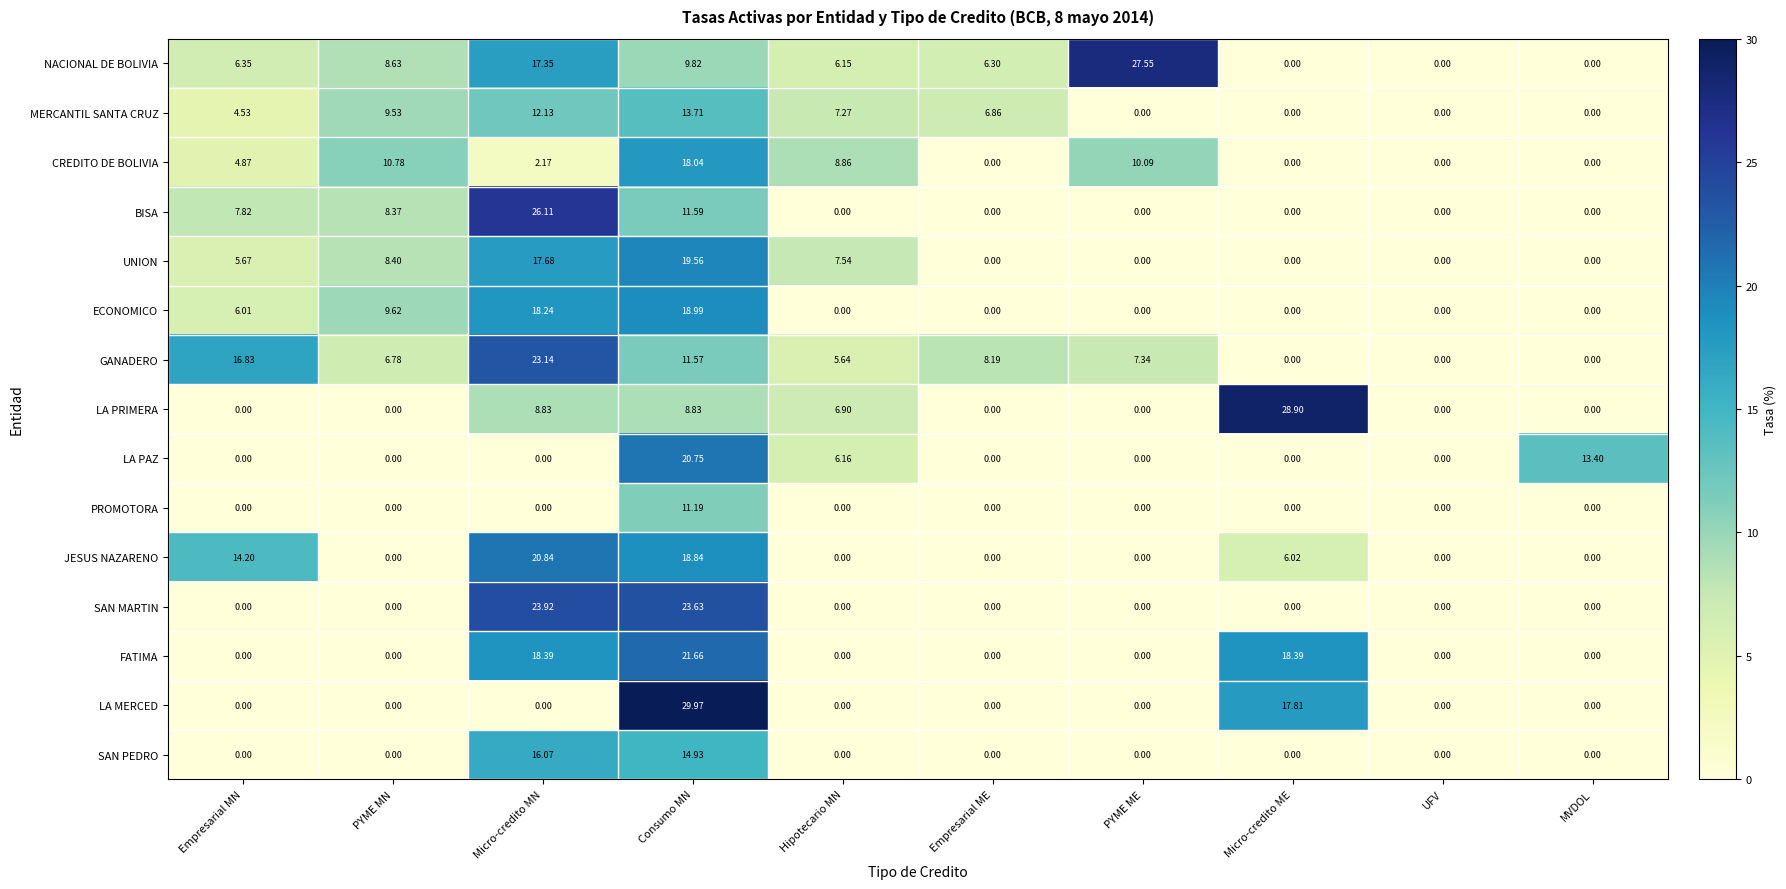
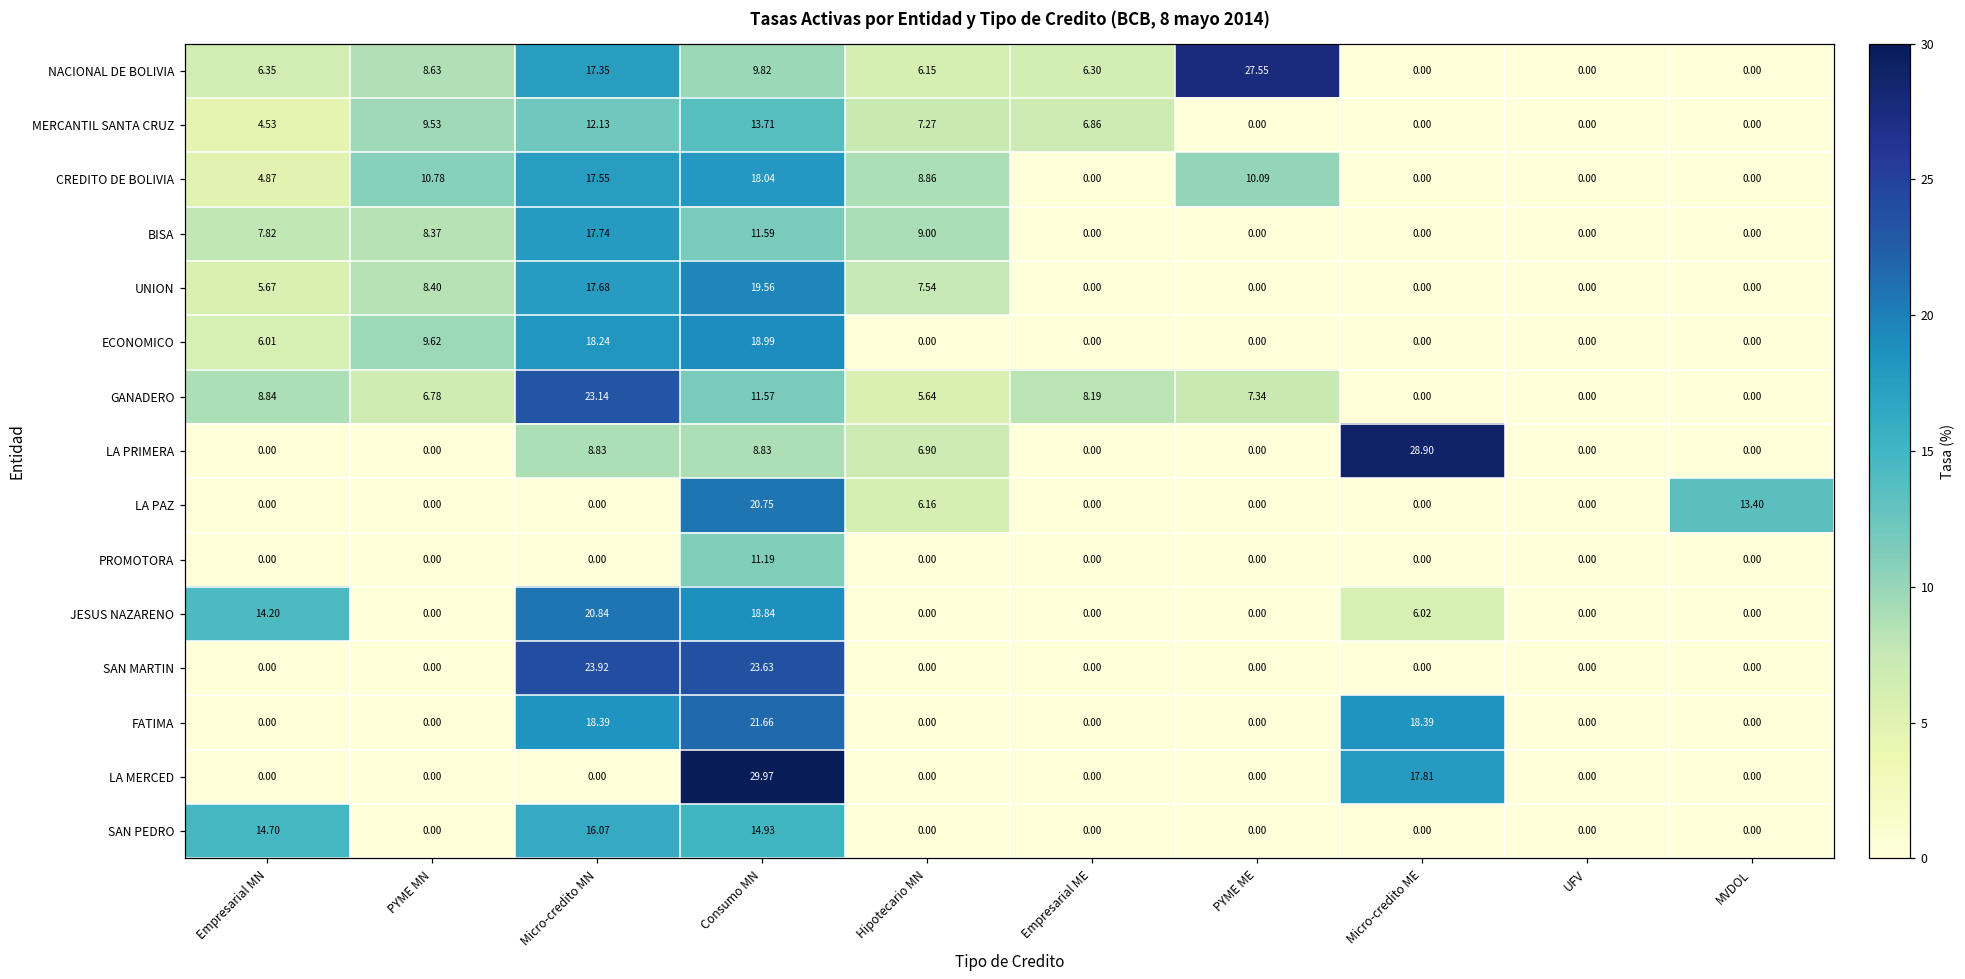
  {
    "NACIONAL DE BOLIVIA": {
      "Empresarial MN": 6.35,
      "PYME MN": 8.63,
      "Micro-credito MN": 17.35,
      "Consumo MN": 9.82,
      "Hipotecario MN": 6.15,
      "Empresarial ME": 6.30,
      "PYME ME": 27.55,
      "Micro-credito ME": 0.00,
      "UFV": 0.00,
      "MVDOL": 0.00
    },
    "MERCANTIL SANTA CRUZ": {
      "Empresarial MN": 4.53,
      "PYME MN": 9.53,
      "Micro-credito MN": 12.13,
      "Consumo MN": 13.71,
      "Hipotecario MN": 7.27,
      "Empresarial ME": 6.86,
      "PYME ME": 0.00,
      "Micro-credito ME": 0.00,
      "UFV": 0.00,
      "MVDOL": 0.00
    },
    "CREDITO DE BOLIVIA": {
      "Empresarial MN": 4.87,
      "PYME MN": 10.78,
-     "Micro-credito MN": 2.17,
+     "Micro-credito MN": 17.55,
      "Consumo MN": 18.04,
      "Hipotecario MN": 8.86,
      "Empresarial ME": 0.00,
      "PYME ME": 10.09,
      "Micro-credito ME": 0.00,
      "UFV": 0.00,
      "MVDOL": 0.00
    },
    "BISA": {
      "Empresarial MN": 7.82,
      "PYME MN": 8.37,
-     "Micro-credito MN": 26.11,
+     "Micro-credito MN": 17.74,
      "Consumo MN": 11.59,
-     "Hipotecario MN": 0.00,
+     "Hipotecario MN": 9.00,
      "Empresarial ME": 0.00,
      "PYME ME": 0.00,
      "Micro-credito ME": 0.00,
      "UFV": 0.00,
      "MVDOL": 0.00
    },
    "UNION": {
      "Empresarial MN": 5.67,
      "PYME MN": 8.40,
      "Micro-credito MN": 17.68,
      "Consumo MN": 19.56,
      "Hipotecario MN": 7.54,
      "Empresarial ME": 0.00,
      "PYME ME": 0.00,
      "Micro-credito ME": 0.00,
      "UFV": 0.00,
      "MVDOL": 0.00
    },
    "ECONOMICO": {
      "Empresarial MN": 6.01,
      "PYME MN": 9.62,
      "Micro-credito MN": 18.24,
      "Consumo MN": 18.99,
      "Hipotecario MN": 0.00,
      "Empresarial ME": 0.00,
      "PYME ME": 0.00,
      "Micro-credito ME": 0.00,
      "UFV": 0.00,
      "MVDOL": 0.00
    },
    "GANADERO": {
-     "Empresarial MN": 16.83,
+     "Empresarial MN": 8.84,
      "PYME MN": 6.78,
      "Micro-credito MN": 23.14,
      "Consumo MN": 11.57,
      "Hipotecario MN": 5.64,
      "Empresarial ME": 8.19,
      "PYME ME": 7.34,
      "Micro-credito ME": 0.00,
      "UFV": 0.00,
      "MVDOL": 0.00
    },
    "LA PRIMERA": {
      "Empresarial MN": 0.00,
      "PYME MN": 0.00,
      "Micro-credito MN": 8.83,
      "Consumo MN": 8.83,
      "Hipotecario MN": 6.90,
      "Empresarial ME": 0.00,
      "PYME ME": 0.00,
      "Micro-credito ME": 28.90,
      "UFV": 0.00,
      "MVDOL": 0.00
    },
    "LA PAZ": {
      "Empresarial MN": 0.00,
      "PYME MN": 0.00,
      "Micro-credito MN": 0.00,
      "Consumo MN": 20.75,
      "Hipotecario MN": 6.16,
      "Empresarial ME": 0.00,
      "PYME ME": 0.00,
      "Micro-credito ME": 0.00,
      "UFV": 0.00,
      "MVDOL": 13.40
    },
    "PROMOTORA": {
      "Empresarial MN": 0.00,
      "PYME MN": 0.00,
      "Micro-credito MN": 0.00,
      "Consumo MN": 11.19,
      "Hipotecario MN": 0.00,
      "Empresarial ME": 0.00,
      "PYME ME": 0.00,
      "Micro-credito ME": 0.00,
      "UFV": 0.00,
      "MVDOL": 0.00
    },
    "JESUS NAZARENO": {
      "Empresarial MN": 14.20,
      "PYME MN": 0.00,
      "Micro-credito MN": 20.84,
      "Consumo MN": 18.84,
      "Hipotecario MN": 0.00,
      "Empresarial ME": 0.00,
      "PYME ME": 0.00,
      "Micro-credito ME": 6.02,
      "UFV": 0.00,
      "MVDOL": 0.00
    },
    "SAN MARTIN": {
      "Empresarial MN": 0.00,
      "PYME MN": 0.00,
      "Micro-credito MN": 23.92,
      "Consumo MN": 23.63,
      "Hipotecario MN": 0.00,
      "Empresarial ME": 0.00,
      "PYME ME": 0.00,
      "Micro-credito ME": 0.00,
      "UFV": 0.00,
      "MVDOL": 0.00
    },
    "FATIMA": {
      "Empresarial MN": 0.00,
      "PYME MN": 0.00,
      "Micro-credito MN": 18.39,
      "Consumo MN": 21.66,
      "Hipotecario MN": 0.00,
      "Empresarial ME": 0.00,
      "PYME ME": 0.00,
      "Micro-credito ME": 18.39,
      "UFV": 0.00,
      "MVDOL": 0.00
    },
    "LA MERCED": {
      "Empresarial MN": 0.00,
      "PYME MN": 0.00,
      "Micro-credito MN": 0.00,
      "Consumo MN": 29.97,
      "Hipotecario MN": 0.00,
      "Empresarial ME": 0.00,
      "PYME ME": 0.00,
      "Micro-credito ME": 17.81,
      "UFV": 0.00,
      "MVDOL": 0.00
    },
    "SAN PEDRO": {
-     "Empresarial MN": 0.00,
+     "Empresarial MN": 14.70,
      "PYME MN": 0.00,
      "Micro-credito MN": 16.07,
      "Consumo MN": 14.93,
      "Hipotecario MN": 0.00,
      "Empresarial ME": 0.00,
      "PYME ME": 0.00,
      "Micro-credito ME": 0.00,
      "UFV": 0.00,
      "MVDOL": 0.00
    }
  }
